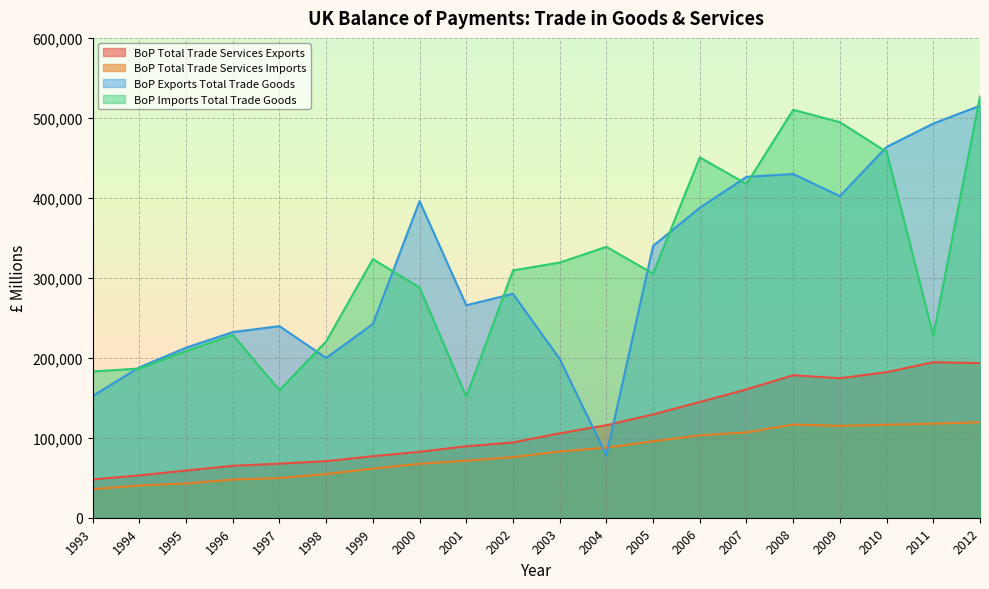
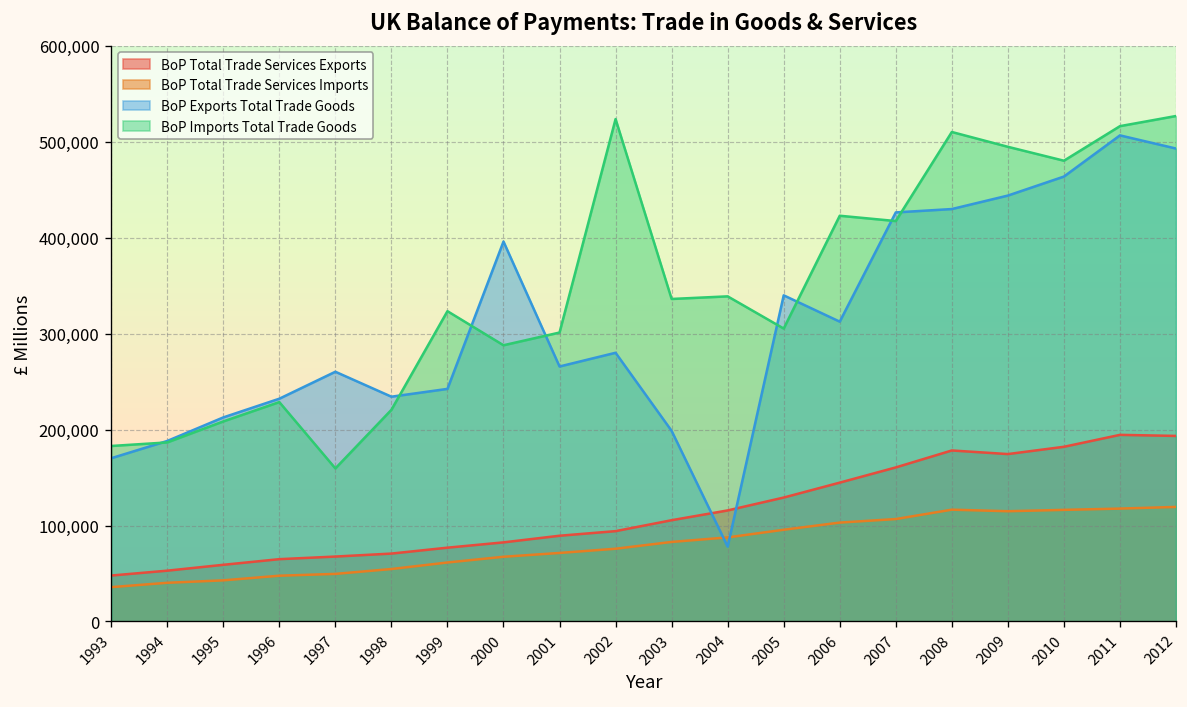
  {
    "BoP Exports Total Trade Goods": {
-     "1993": "150,000",
+     "1993": "170,000",
      "1995": "210,000",
      "1996": "230,000",
-     "1997": "240,000",
-     "1998": "200,000",
+     "1997": "260,000",
+     "1998": "230,000",
      "1999": "240,000",
      "2000": "400,000",
      "2001": "270,000",
      "2002": "280,000",
      "2003": "200,000",
      "2004": "80,000",
      "2005": "340,000",
-     "2006": "390,000",
+     "2006": "310,000",
      "2007": "430,000",
      "2008": "430,000",
-     "2009": "400,000",
+     "2009": "440,000",
      "2010": "460,000",
-     "2011": "490,000",
-     "2012": "520,000"
+     "2011": "510,000",
+     "2012": "490,000"
    },
    "BoP Imports Total Trade Goods": {
      "1993": "180,000",
      "1995": "210,000",
      "1996": "230,000",
      "1997": "160,000",
      "1998": "220,000",
      "1999": "320,000",
      "2000": "290,000",
-     "2001": "150,000",
-     "2002": "310,000",
-     "2003": "320,000",
+     "2001": "300,000",
+     "2002": "520,000",
+     "2003": "340,000",
      "2004": "340,000",
      "2005": "310,000",
-     "2006": "450,000",
+     "2006": "420,000",
      "2007": "420,000",
      "2008": "510,000",
      "2009": "490,000",
-     "2010": "460,000",
-     "2011": "230,000",
+     "2010": "480,000",
+     "2011": "520,000",
      "2012": "530,000"
    }
  }
